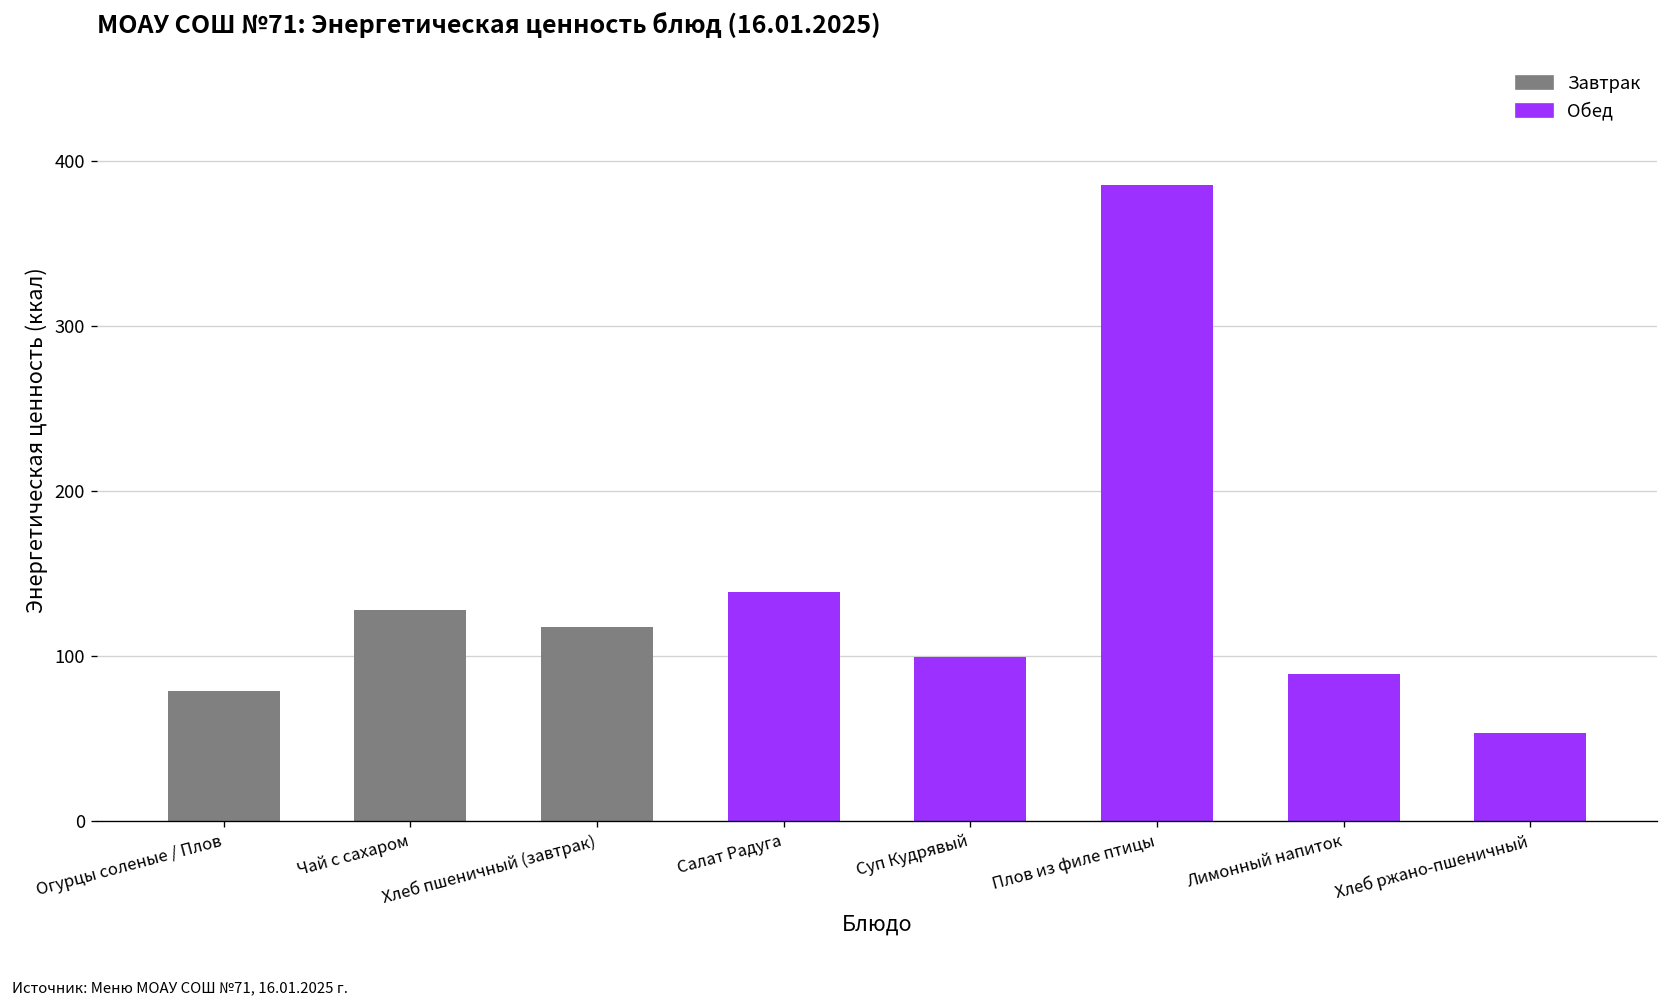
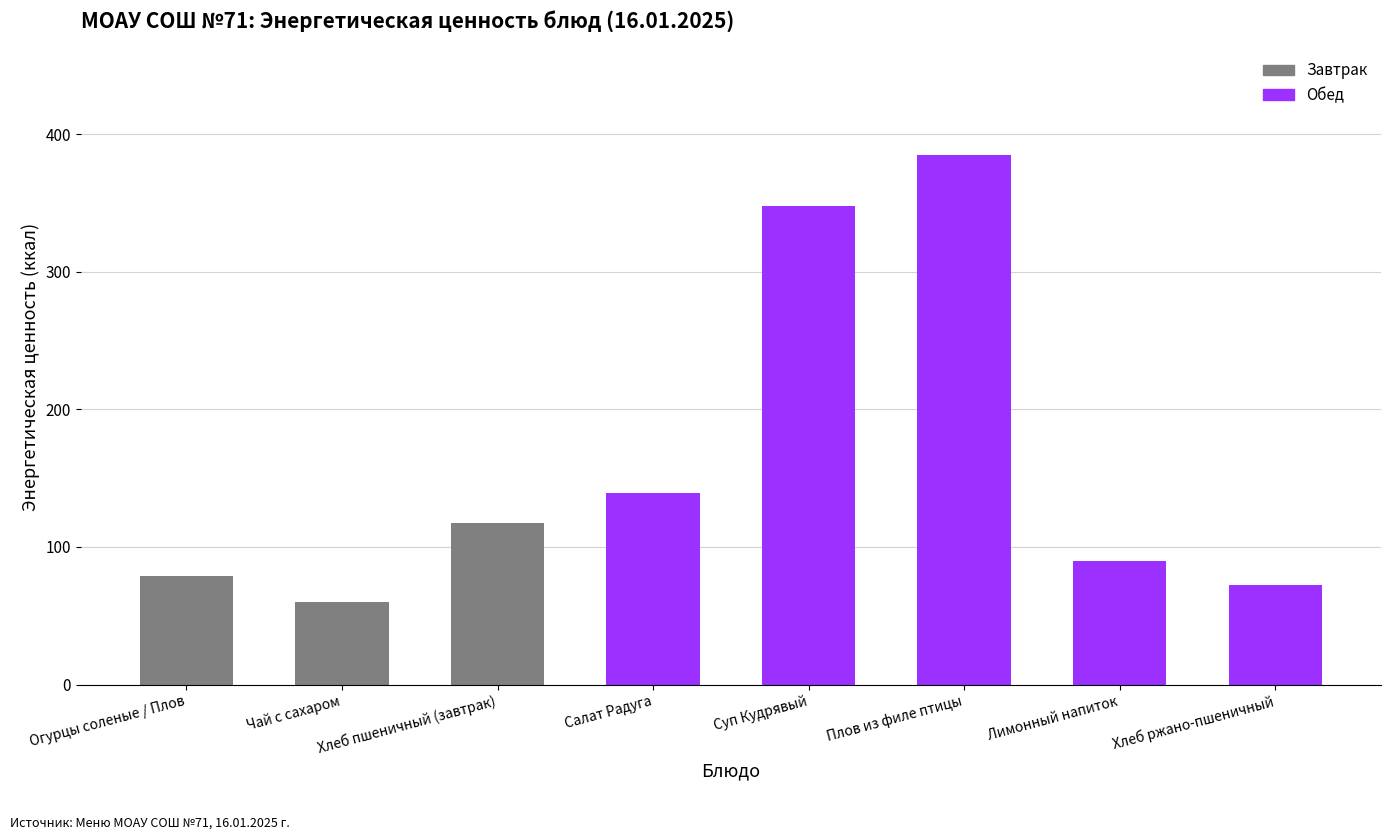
  {
    "Огурцы соленые / Плов": 79,
-   "Чай с сахаром": 128,
+   "Чай с сахаром": 60,
    "Хлеб пшеничный (завтрак)": 118,
    "Салат Радуга": 139,
-   "Суп Кудрявый": 99,
+   "Суп Кудрявый": 348,
    "Плов из филе птицы": 385,
    "Лимонный напиток": 90,
-   "Хлеб ржано-пшеничный": 54
+   "Хлеб ржано-пшеничный": 72
  }
